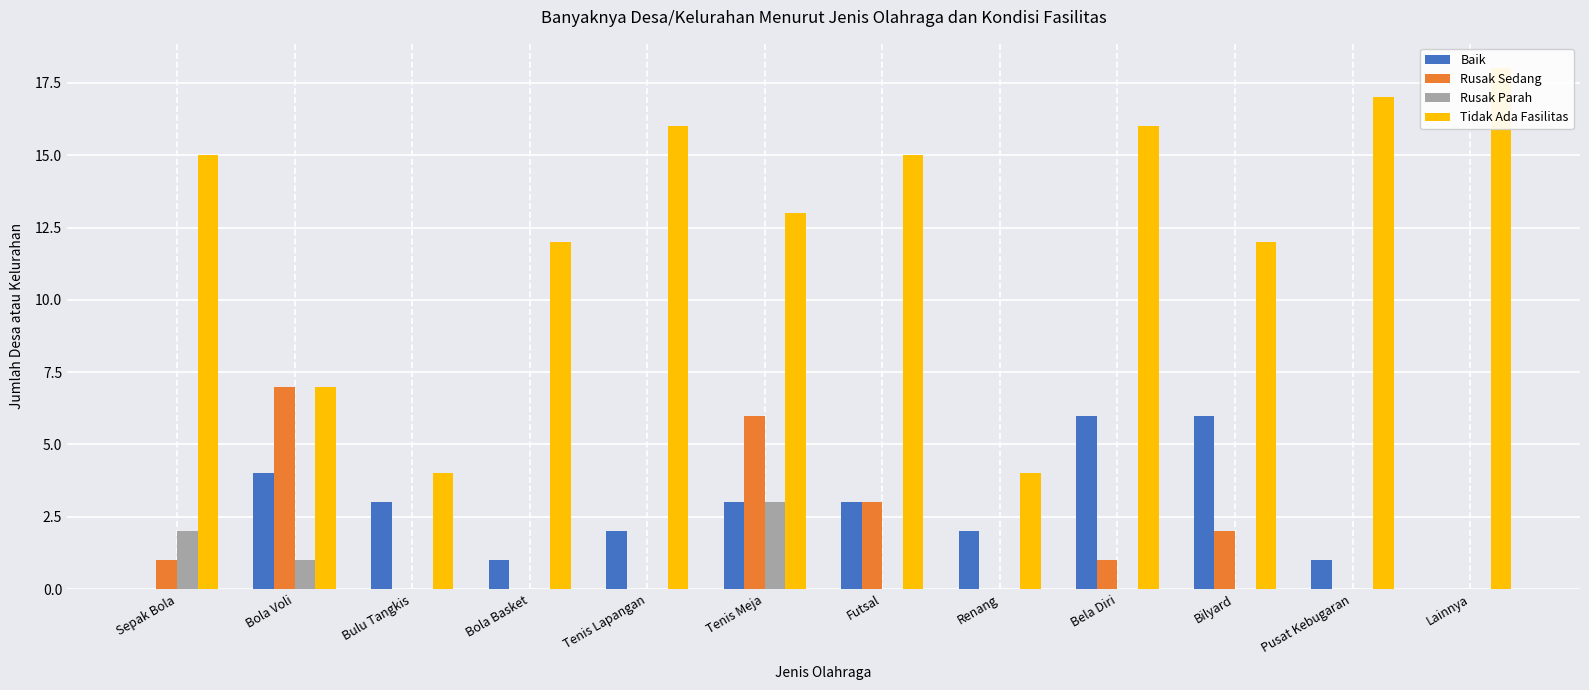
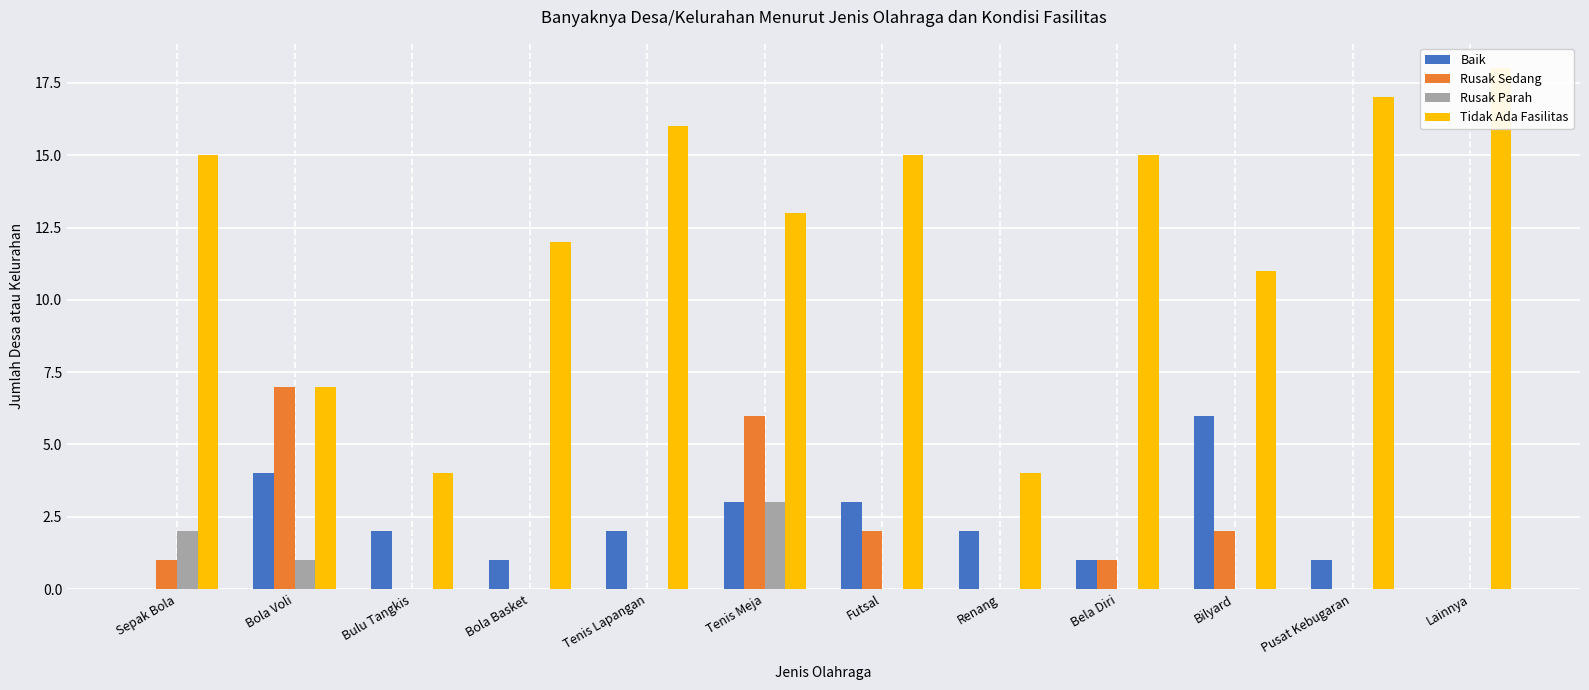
  {
    "Baik": {
      "Sepak Bola": 0,
      "Bola Voli": 4,
-     "Bulu Tangkis": 3,
+     "Bulu Tangkis": 2,
      "Bola Basket": 1,
      "Tenis Lapangan": 2,
      "Tenis Meja": 3,
      "Futsal": 3,
      "Renang": 2,
-     "Bela Diri": 6,
+     "Bela Diri": 1,
      "Bilyard": 6,
      "Pusat Kebugaran": 1,
      "Lainnya": 0
    },
    "Rusak Sedang": {
      "Sepak Bola": 1,
      "Bola Voli": 7,
      "Bulu Tangkis": 0,
      "Bola Basket": 0,
      "Tenis Lapangan": 0,
      "Tenis Meja": 6,
-     "Futsal": 3,
+     "Futsal": 2,
      "Renang": 0,
      "Bela Diri": 1,
      "Bilyard": 2,
      "Pusat Kebugaran": 0,
      "Lainnya": 0
    },
    "Rusak Parah": {
      "Sepak Bola": 2,
      "Bola Voli": 1,
      "Bulu Tangkis": 0,
      "Bola Basket": 0,
      "Tenis Lapangan": 0,
      "Tenis Meja": 3,
      "Futsal": 0,
      "Renang": 0,
      "Bela Diri": 0,
      "Bilyard": 0,
      "Pusat Kebugaran": 0,
      "Lainnya": 0
    },
    "Tidak Ada Fasilitas": {
      "Sepak Bola": 15,
      "Bola Voli": 7,
      "Bulu Tangkis": 4,
      "Bola Basket": 12,
      "Tenis Lapangan": 16,
      "Tenis Meja": 13,
      "Futsal": 15,
      "Renang": 4,
-     "Bela Diri": 16,
-     "Bilyard": 12,
+     "Bela Diri": 15,
+     "Bilyard": 11,
      "Pusat Kebugaran": 17
    }
  }
